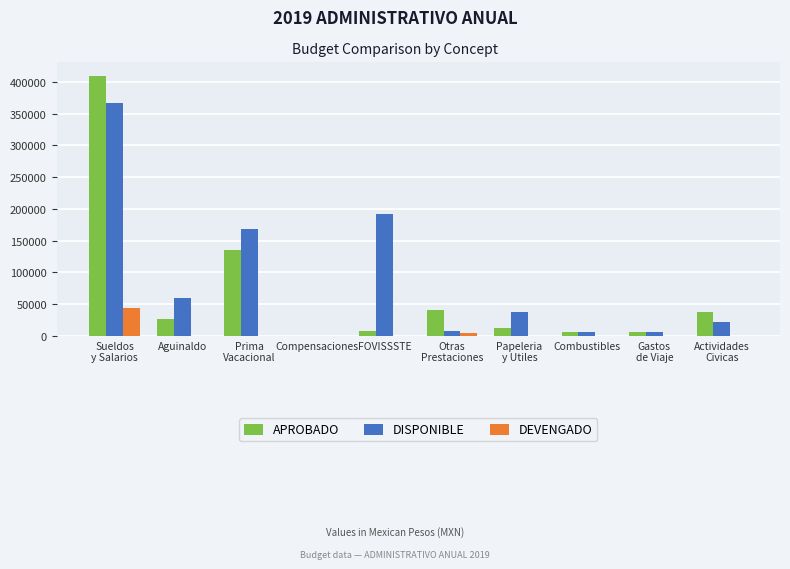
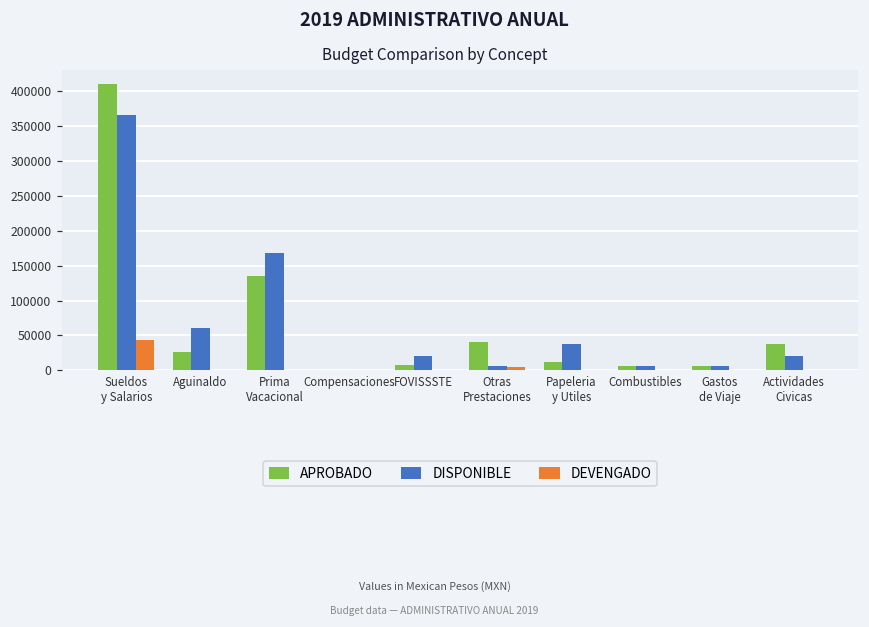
  {
    "APROBADO": {
      "Sueldos y Salarios": 410000,
      "Aguinaldo": 30000,
      "Prima Vacacional": 140000,
      "Compensaciones": 0,
      "FOVISSSTE": 10000,
      "Otras Prestaciones": 40000,
      "Papeleria y Utiles": 10000,
      "Combustibles": 10000,
      "Gastos de Viaje": 10000,
      "Actividades Civicas": 40000
    },
    "DISPONIBLE": {
      "Sueldos y Salarios": 370000,
      "Aguinaldo": 60000,
      "Prima Vacacional": 170000,
      "Compensaciones": 0,
-     "FOVISSSTE": 190000,
+     "FOVISSSTE": 20000,
      "Otras Prestaciones": 10000,
      "Papeleria y Utiles": 40000,
      "Combustibles": 10000,
      "Gastos de Viaje": 10000,
      "Actividades Civicas": 20000
    },
    "DEVENGADO": {
      "Sueldos y Salarios": 40000,
      "Aguinaldo": 0,
      "Prima Vacacional": 0,
      "Compensaciones": 0,
      "FOVISSSTE": 0,
      "Otras Prestaciones": 0,
      "Papeleria y Utiles": 0,
      "Combustibles": 0,
      "Gastos de Viaje": 0
    }
  }
